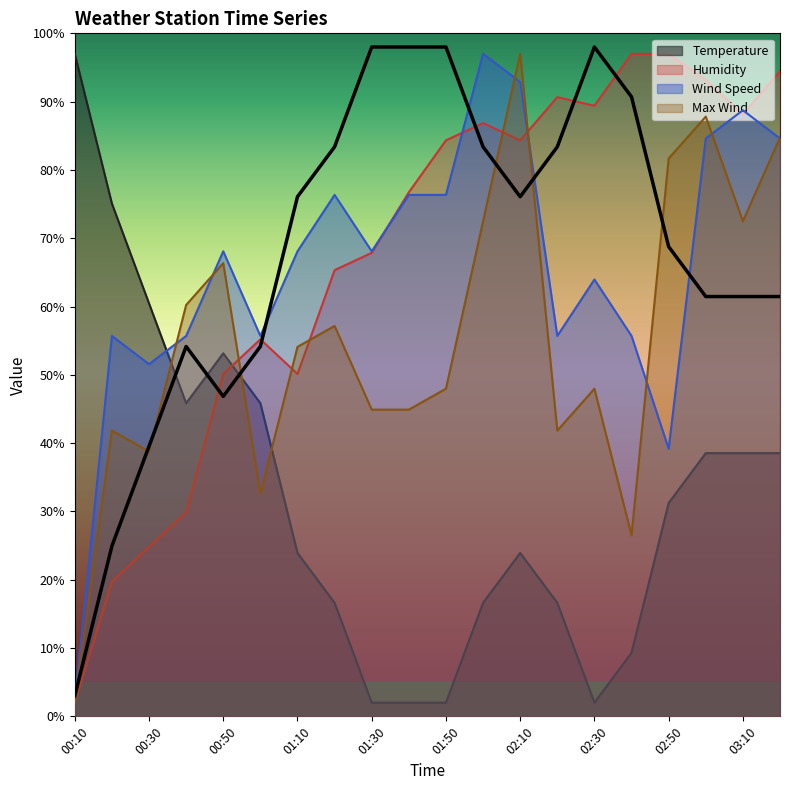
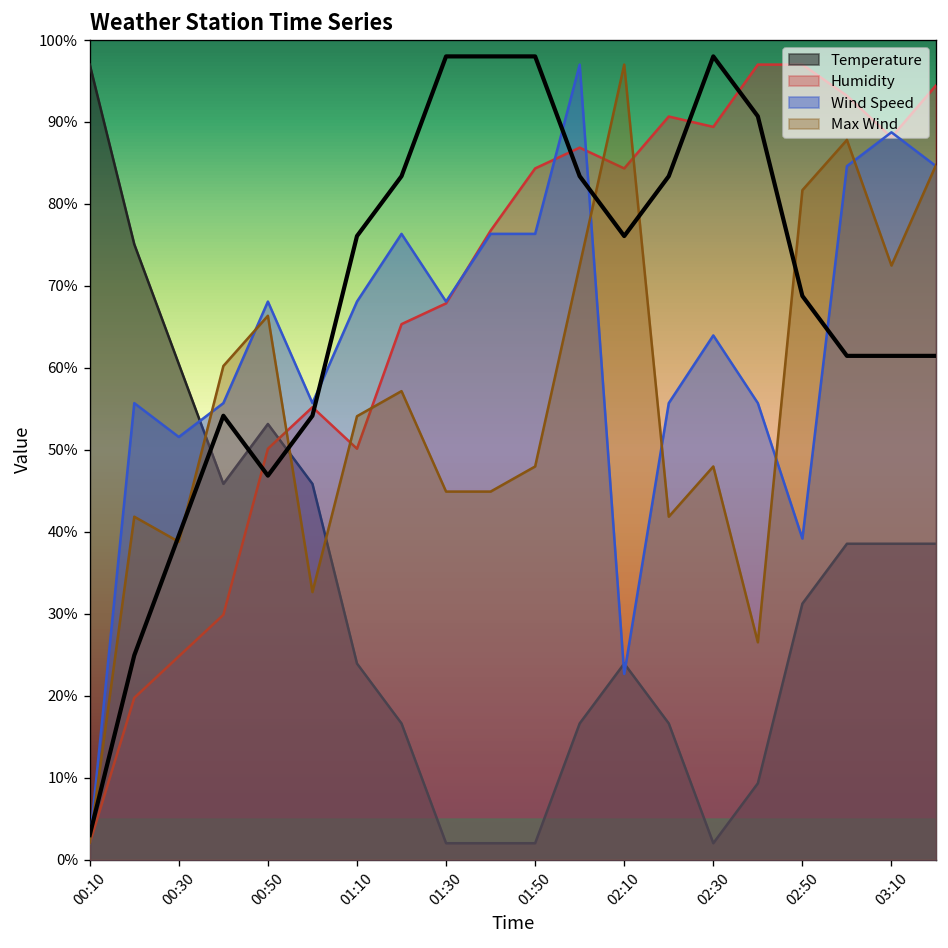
  {
    "Wind Speed": {
      "00:30": "52%",
      "00:50": "68%",
      "01:10": "68%",
      "01:50": "76%",
-     "02:10": "93%",
+     "02:10": "23%",
      "02:30": "64%",
      "02:50": "39%"
    }
  }
